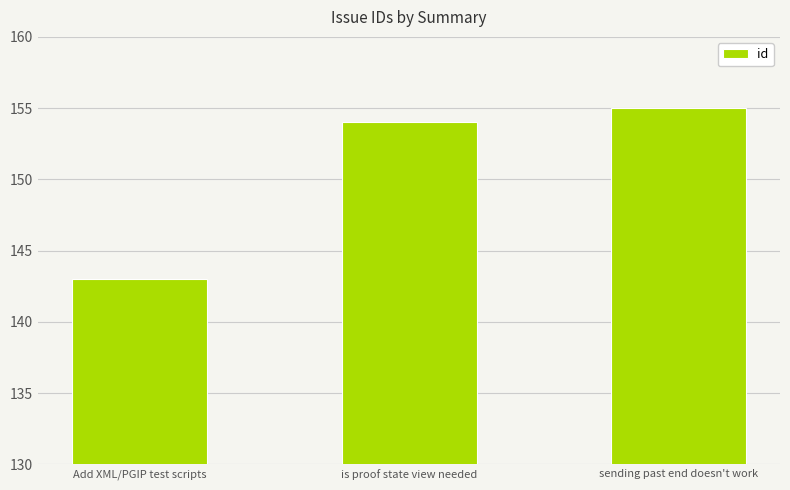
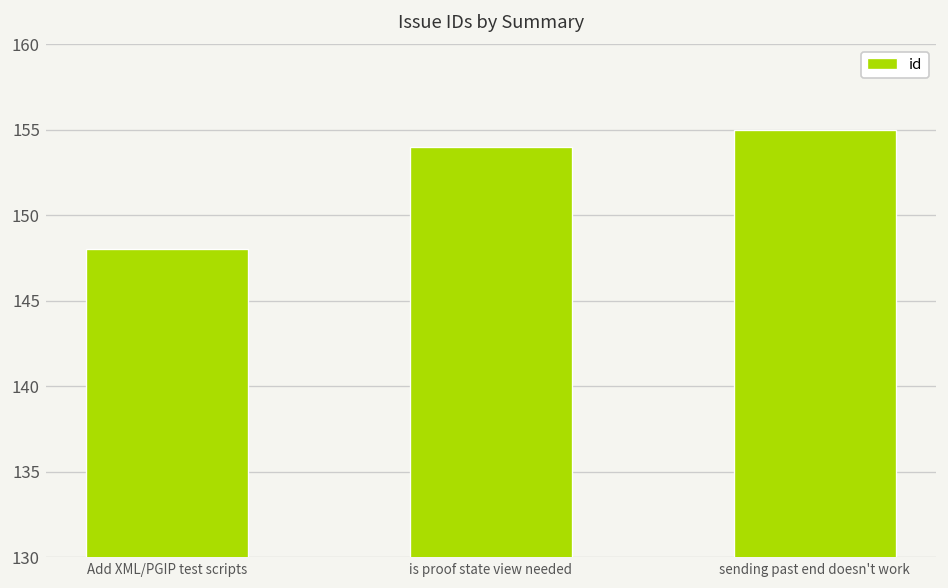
  {
-   "Add XML/PGIP test scripts": 143,
+   "Add XML/PGIP test scripts": 148,
    "is proof state view needed": 154,
    "sending past end doesn't work": 155
  }
